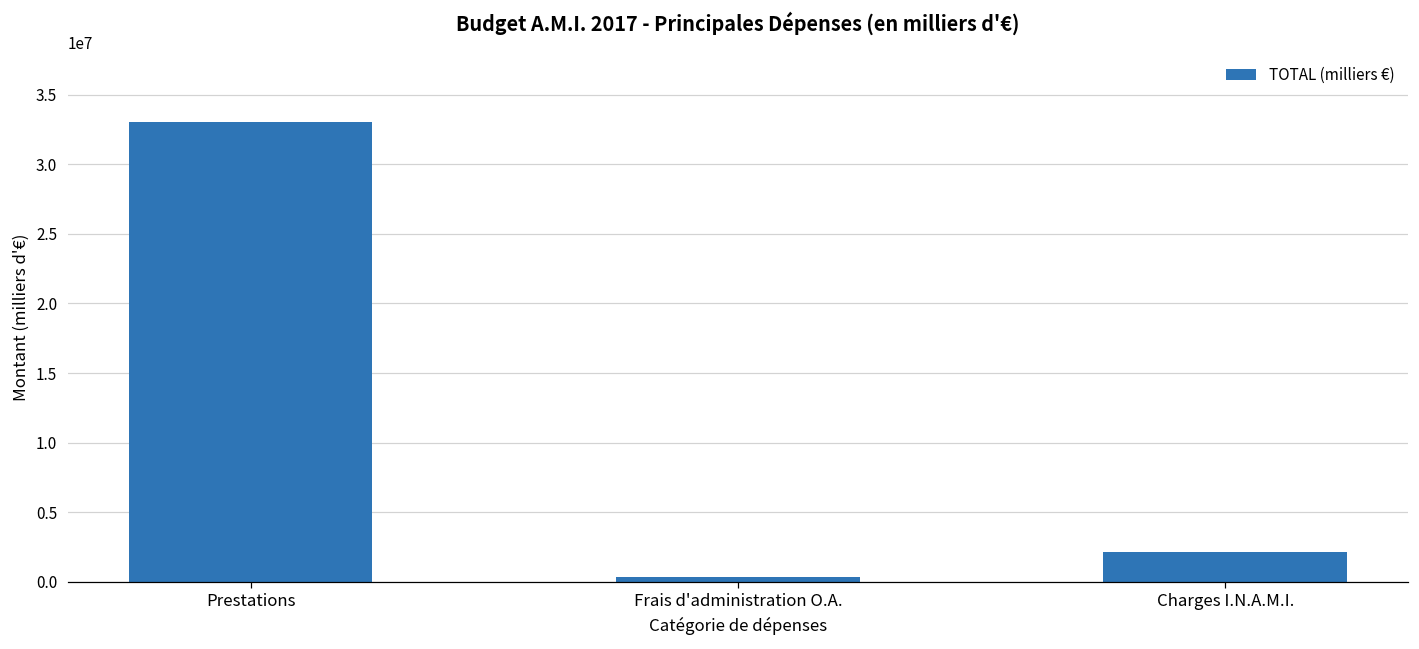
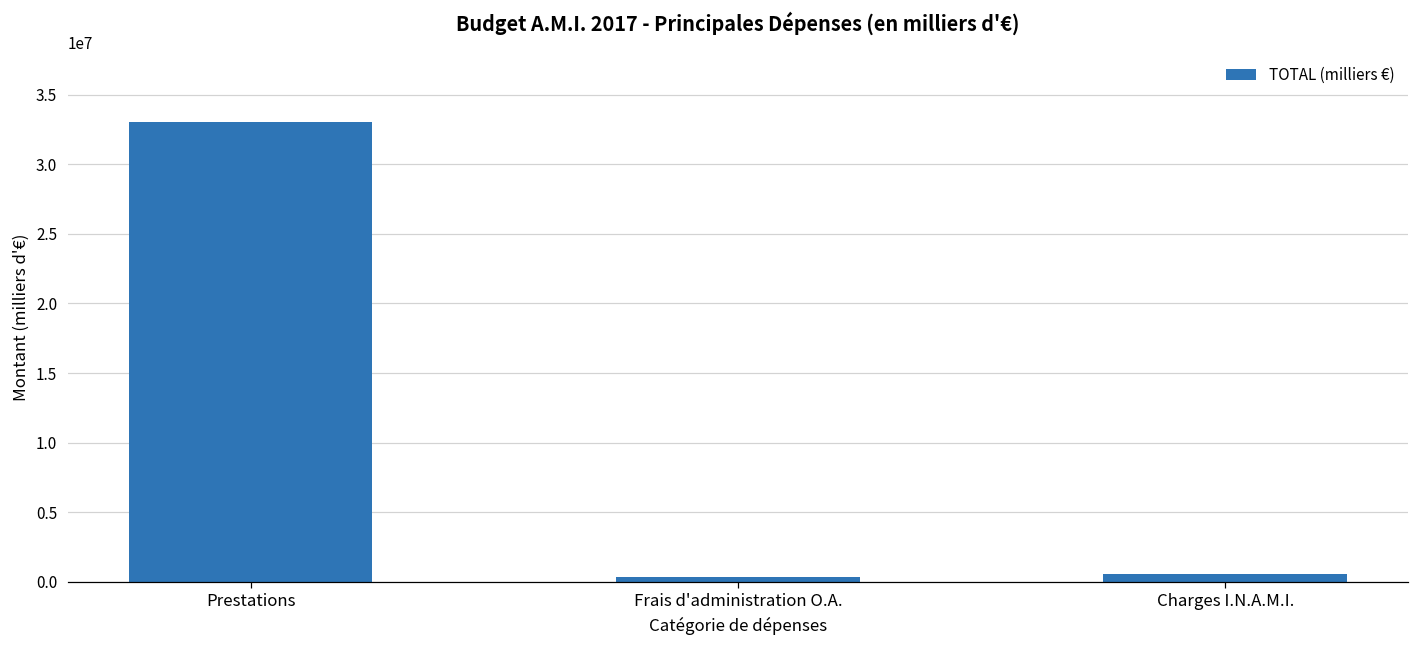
  {
    "Prestations": 33000000,
    "Frais d'administration O.A.": 400000,
-   "Charges I.N.A.M.I.": 2200000
+   "Charges I.N.A.M.I.": 600000
  }
